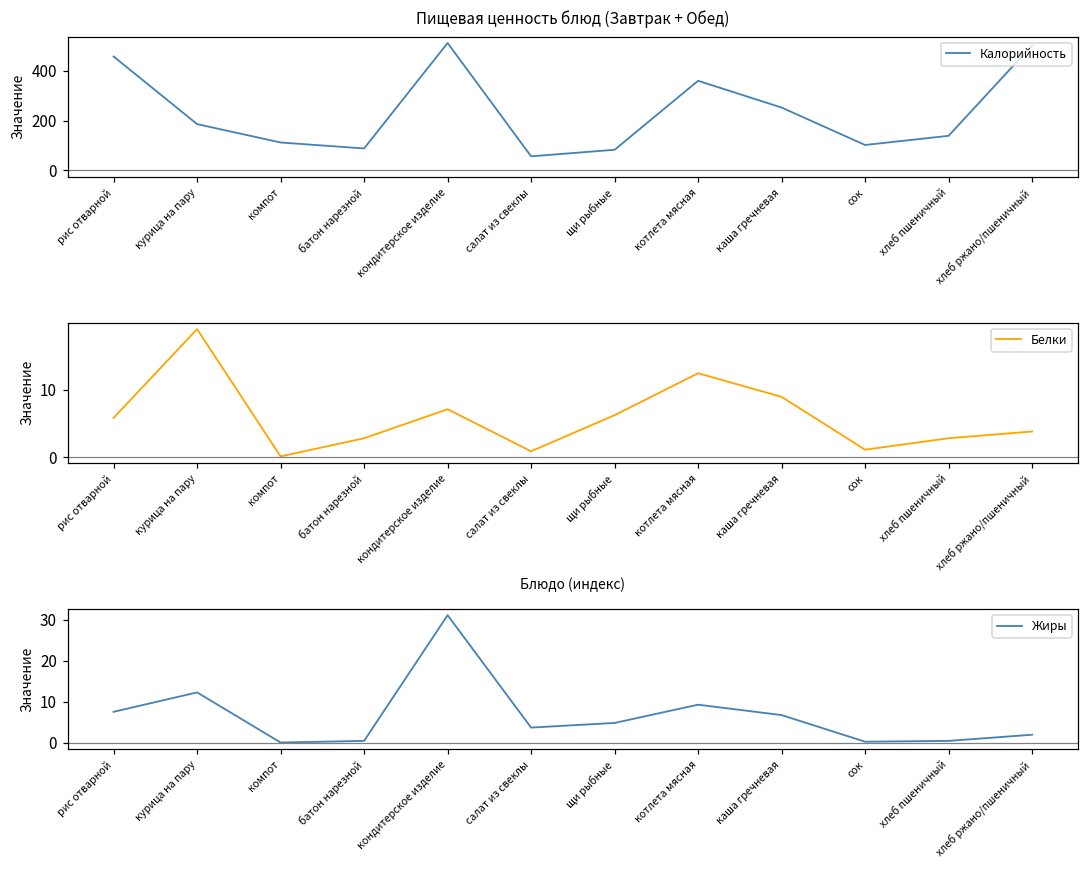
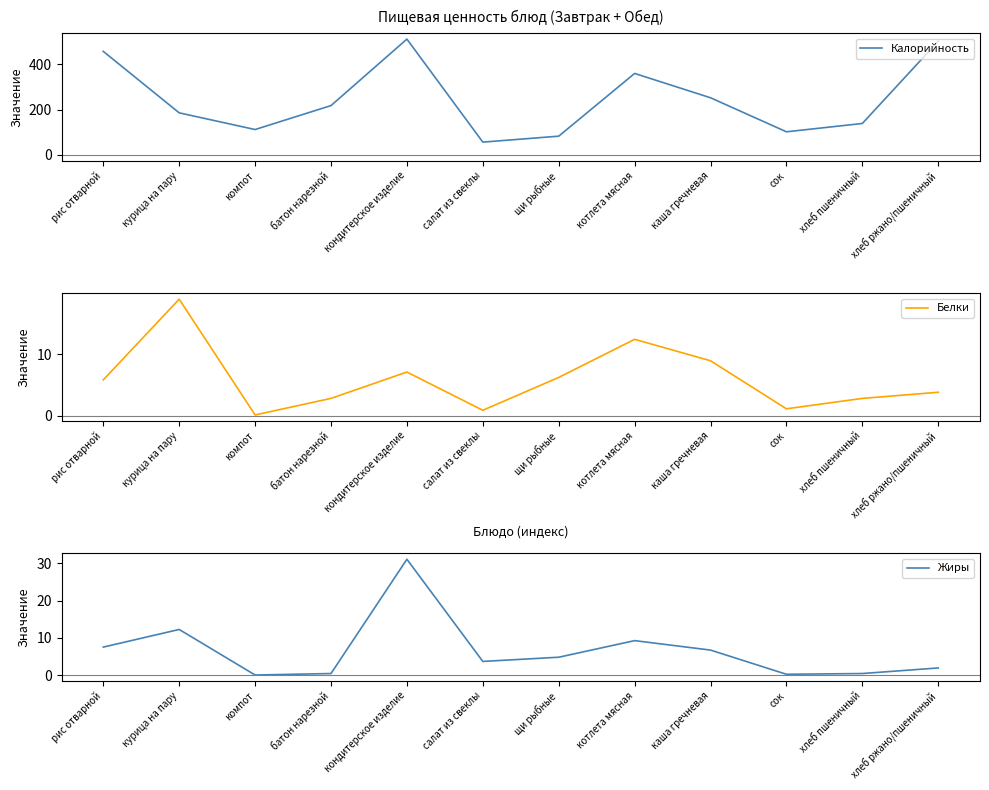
  {
    "Пищевая ценность блюд (Завтрак + Обед)": {
      "рис отварной": 460,
      "курица на пару": 190,
      "компот": 110,
-     "батон нарезной": 90,
+     "батон нарезной": 220,
      "кондитерское изделие": 510,
      "салат из свеклы": 60,
      "щи рыбные": 80,
      "котлета мясная": 360,
      "каша гречневая": 250,
      "сок": 100,
      "хлеб пшеничный": 140
    }
  }
